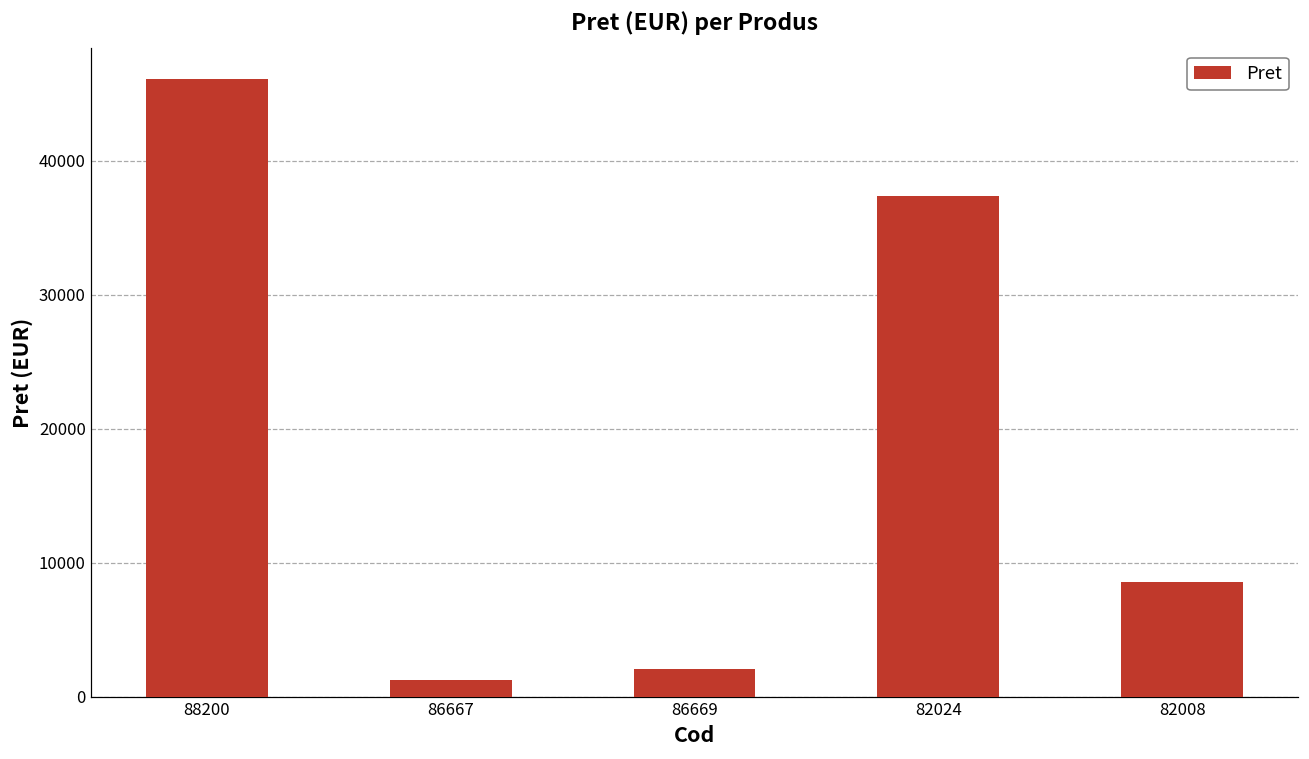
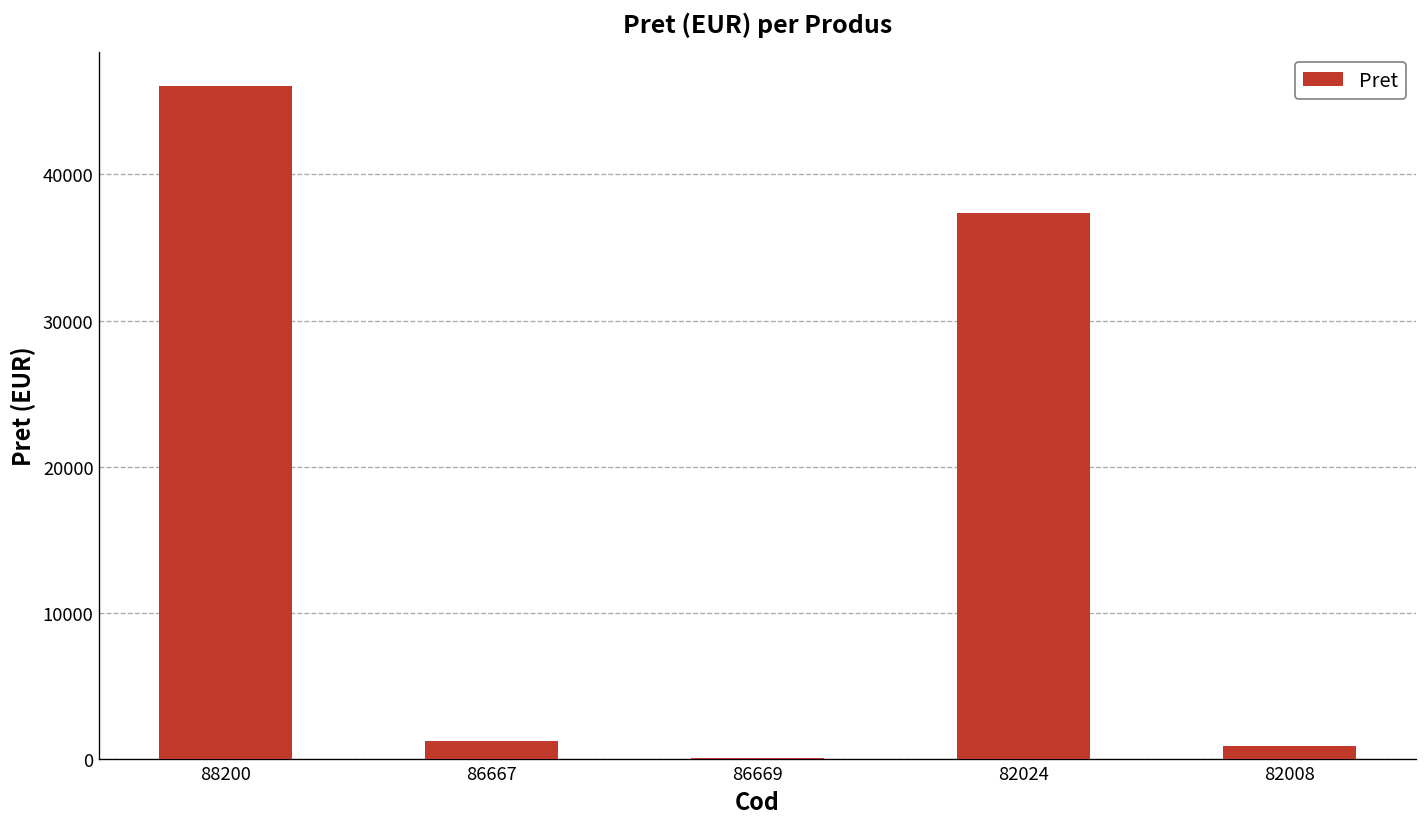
  {
    "88200": 46100,
    "86667": 1200,
-   "86669": 2100,
+   "86669": 100,
    "82024": 37300,
-   "82008": 8600
+   "82008": 900
  }
